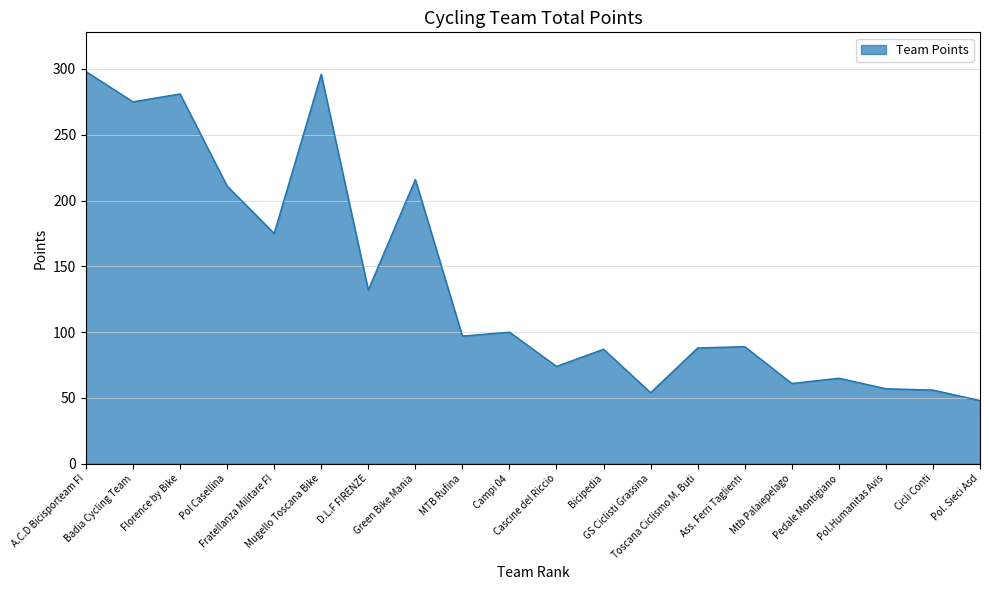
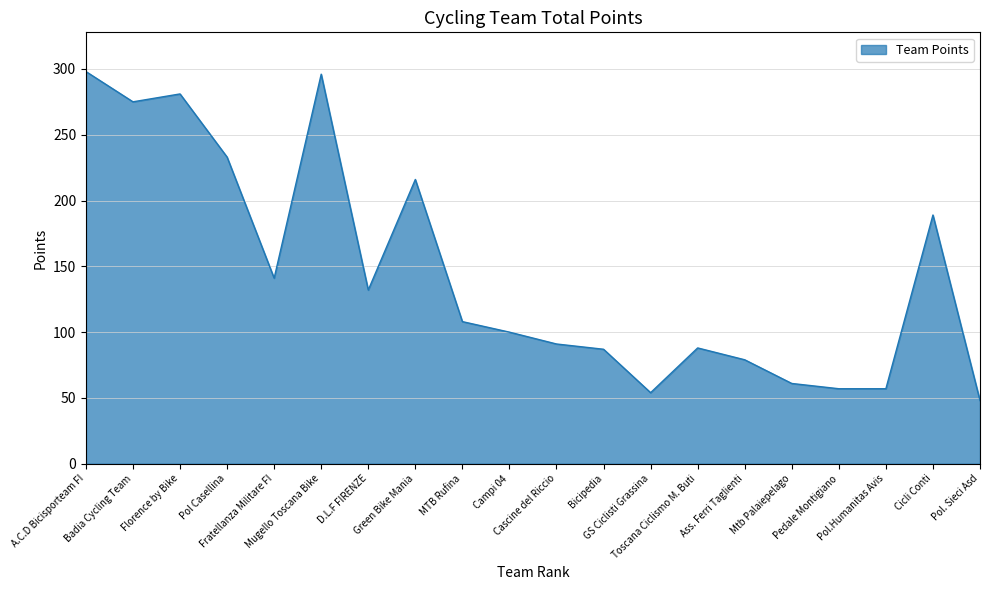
  {
    "A.C.D Bicisporteam FI": 298,
    "Badia Cycling Team": 275,
    "Florence by Bike": 281,
-   "Pol Casellina": 211,
-   "Fratellanza Militare FI": 175,
+   "Pol Casellina": 233,
+   "Fratellanza Militare FI": 141,
    "Mugello Toscana Bike": 296,
    "D.L.F FIRENZE": 132,
    "Green Bike Mania": 216,
-   "MTB Rufina": 97,
+   "MTB Rufina": 108,
    "Campi 04": 100,
-   "Cascine del Riccio": 74,
+   "Cascine del Riccio": 91,
    "Bicipedia": 87,
    "GS Ciclisti Grassina": 54,
    "Toscana Ciclismo M. Buti": 88,
-   "Ass. Ferri Taglienti": 89,
+   "Ass. Ferri Taglienti": 79,
    "Mtb Palaiepelago": 61,
-   "Pedale Montigiano": 65,
+   "Pedale Montigiano": 57,
    "Pol.Humanitas Avis": 57,
-   "Cicli Conti": 56,
+   "Cicli Conti": 189,
    "Pol. Sieci Asd": 48
  }
